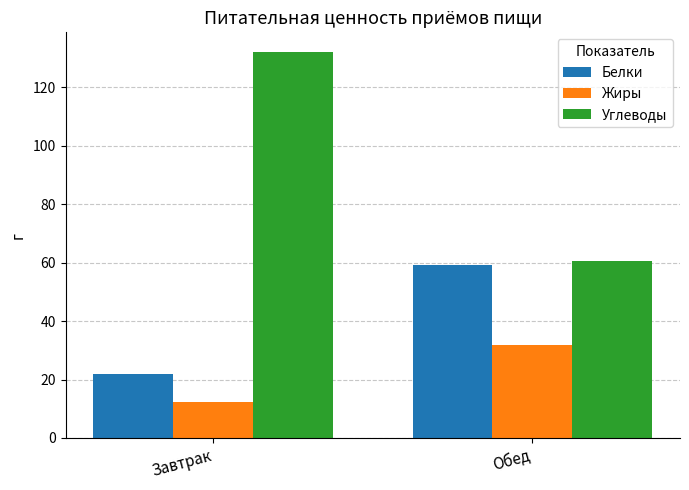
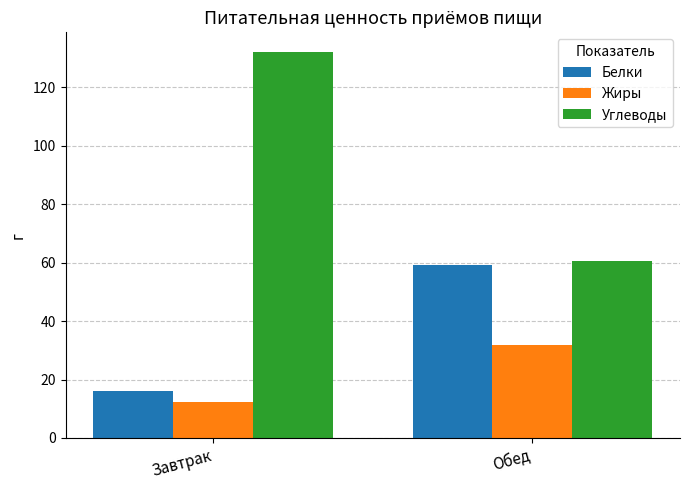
  {
    "Белки": {
-     "Завтрак": 22,
+     "Завтрак": 16,
      "Обед": 59
    },
    "Жиры": {
      "Завтрак": 12,
      "Обед": 32
    },
    "Углеводы": {
      "Завтрак": 132,
      "Обед": 60
    }
  }
